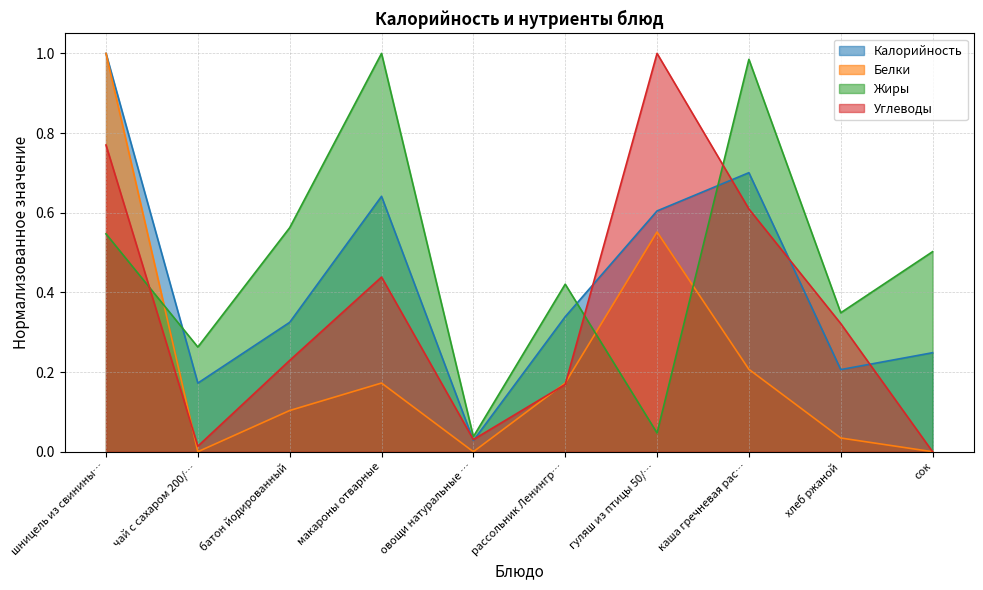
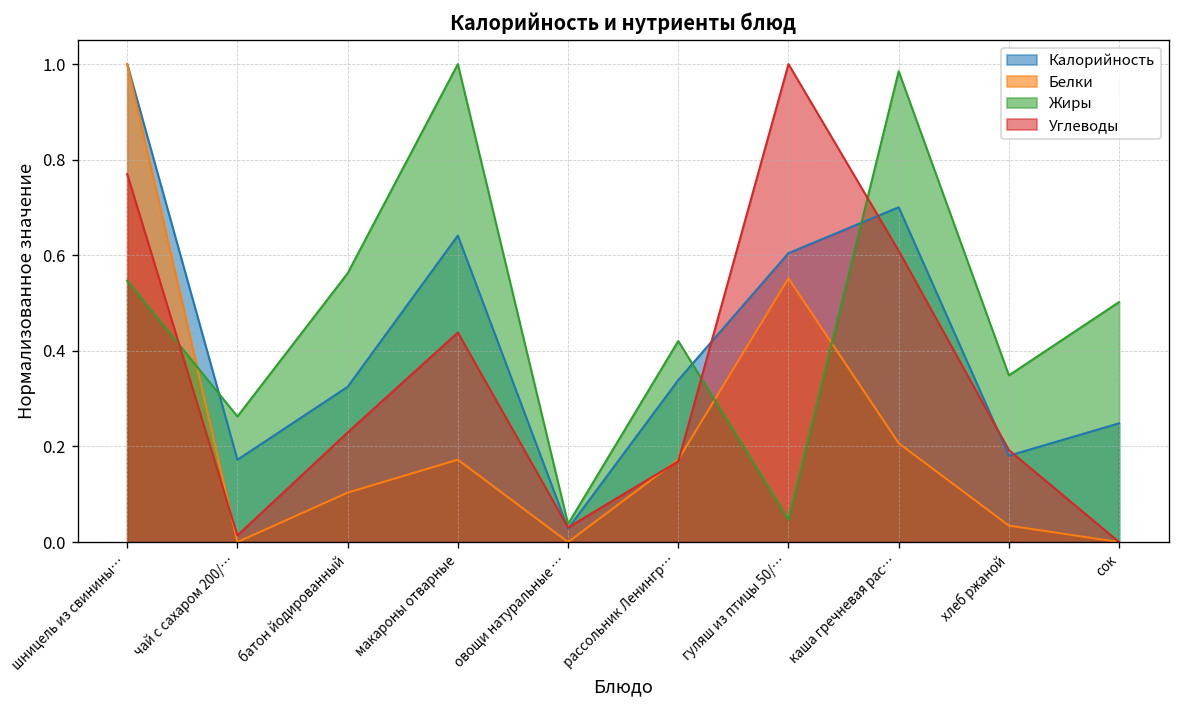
  {
    "Калорийность": {
      "чай с сахаром 200/…": 0.17,
      "батон йодированный": 0.32,
      "макароны отварные": 0.64,
      "рассольник Ленингр…": 0.34,
      "гуляш из птицы 50/…": 0.60,
      "каша гречневая рас…": 0.70,
-     "хлеб ржаной": 0.21,
+     "хлеб ржаной": 0.18,
      "сок": 0.25
    },
    "Белки": {
      "чай с сахаром 200/…": 0.00,
      "батон йодированный": 0.10,
      "макароны отварные": 0.17,
      "овощи натуральные …": 0.00,
      "гуляш из птицы 50/…": 0.55,
      "каша гречневая рас…": 0.21,
      "хлеб ржаной": 0.03
    },
    "Жиры": {
      "шницель из свинины…": 0.55,
      "чай с сахаром 200/…": 0.26,
      "батон йодированный": 0.56,
      "макароны отварные": 1.00,
      "овощи натуральные …": 0.04,
      "рассольник Ленингр…": 0.42,
      "гуляш из птицы 50/…": 0.05,
      "каша гречневая рас…": 0.99,
      "хлеб ржаной": 0.35,
      "сок": 0.50
    },
    "Углеводы": {
      "шницель из свинины…": 0.77,
      "чай с сахаром 200/…": 0.01,
      "батон йодированный": 0.23,
      "макароны отварные": 0.44,
      "гуляш из птицы 50/…": 1.00,
      "каша гречневая рас…": 0.61,
-     "хлеб ржаной": 0.32
+     "хлеб ржаной": 0.19
    }
  }
